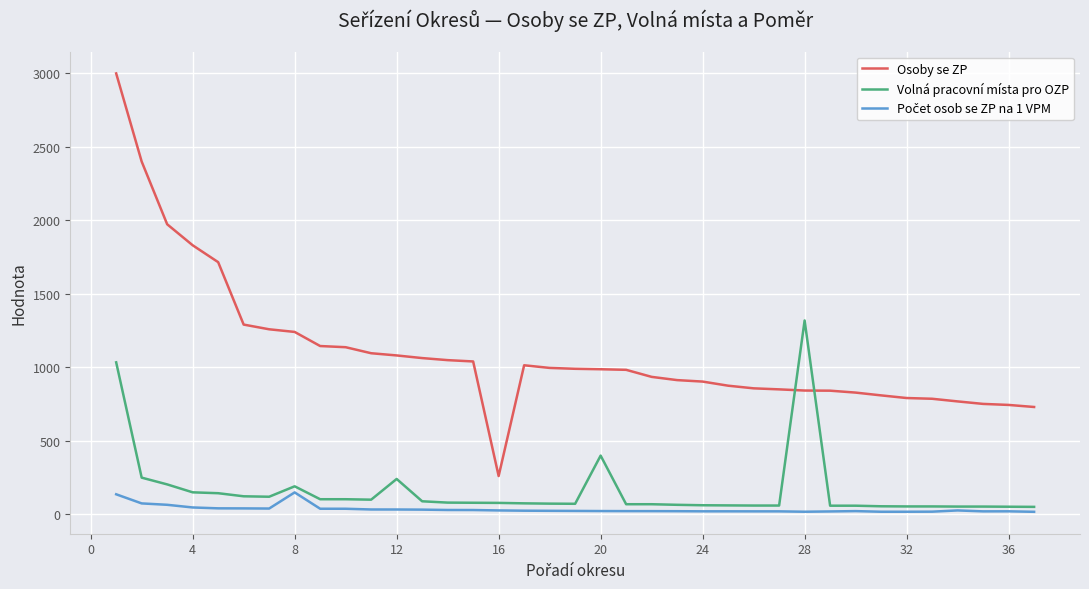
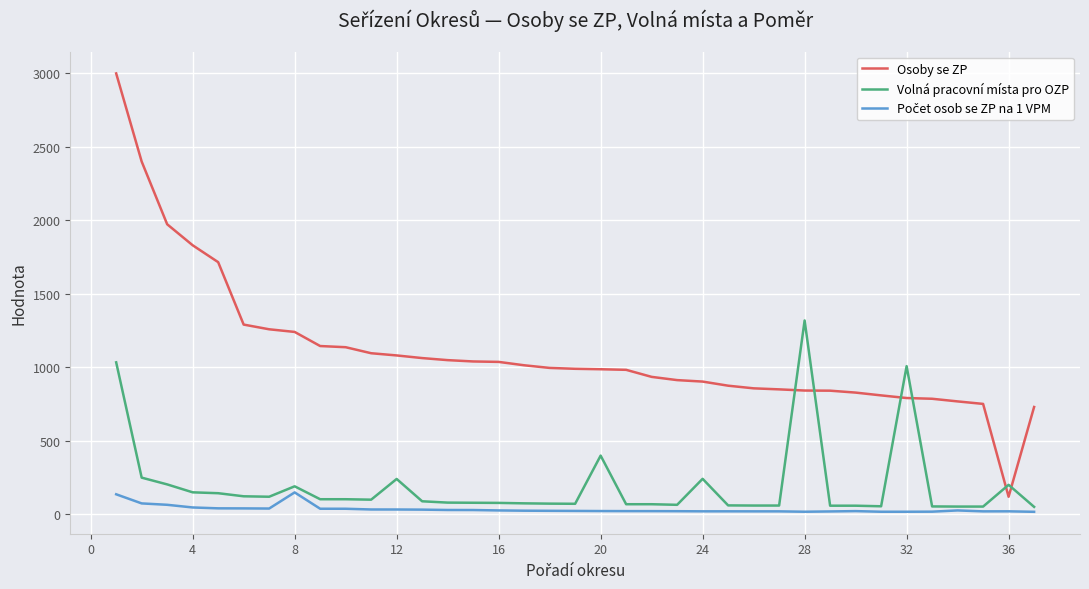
  {
    "Osoby se ZP": {
      "4": 1830,
      "8": 1240,
      "12": 1080,
-     "16": 260,
+     "16": 1040,
      "20": 990,
      "24": 900,
      "28": 840,
      "32": 790,
-     "36": 740
+     "36": 120
    },
    "Volná pracovní místa pro OZP": {
      "4": 150,
      "8": 190,
      "12": 240,
      "16": 80,
      "20": 400,
-     "24": 60,
+     "24": 240,
      "28": 1320,
-     "32": 50,
-     "36": 50
+     "32": 1010,
+     "36": 200
    },
    "Počet osob se ZP na 1 VPM": {
      "4": 40,
      "8": 150,
      "12": 30,
      "16": 20,
      "20": 20,
      "24": 20,
      "28": 20,
      "32": 20,
      "36": 20
    }
  }
